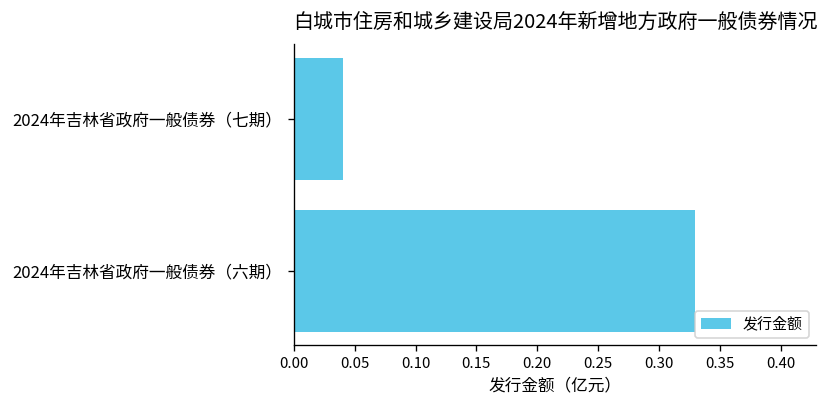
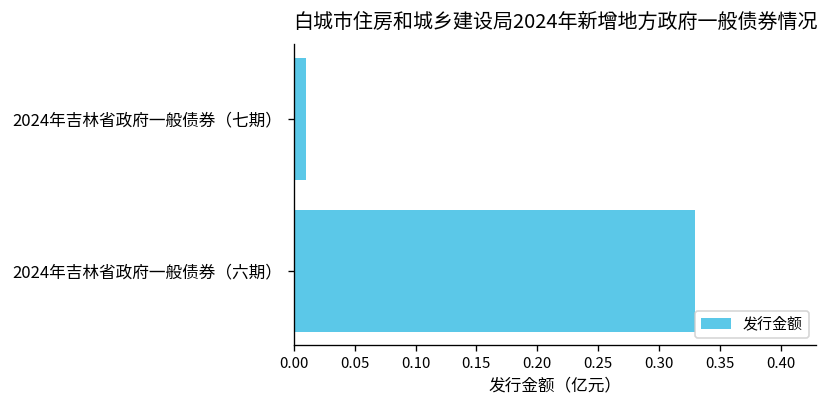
  {
-   "2024年吉林省政府一般债券（七期）": 0.04,
+   "2024年吉林省政府一般债券（七期）": 0.01,
    "2024年吉林省政府一般债券（六期）": 0.33
  }
